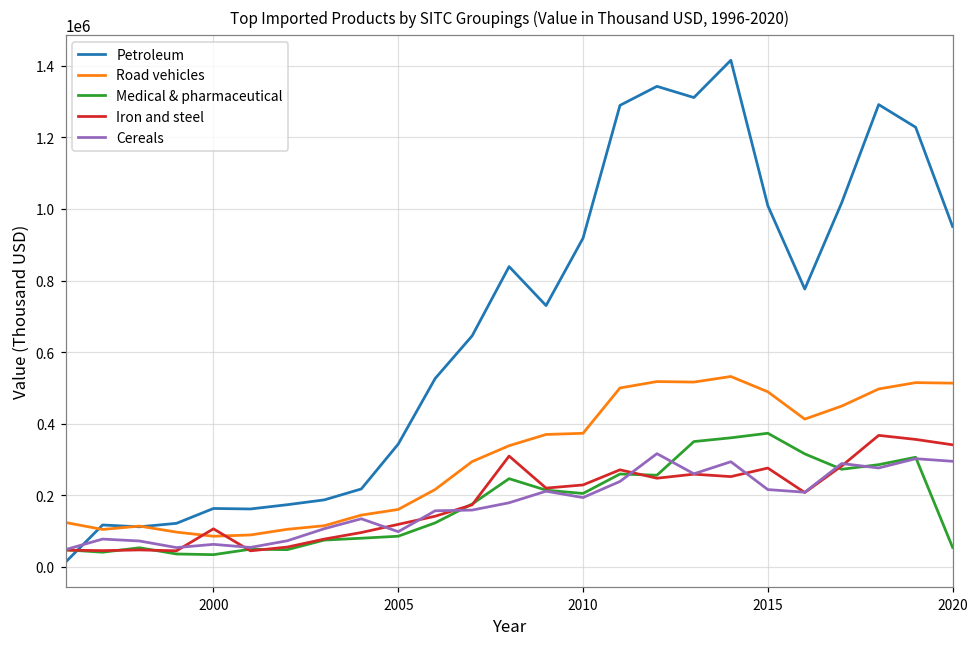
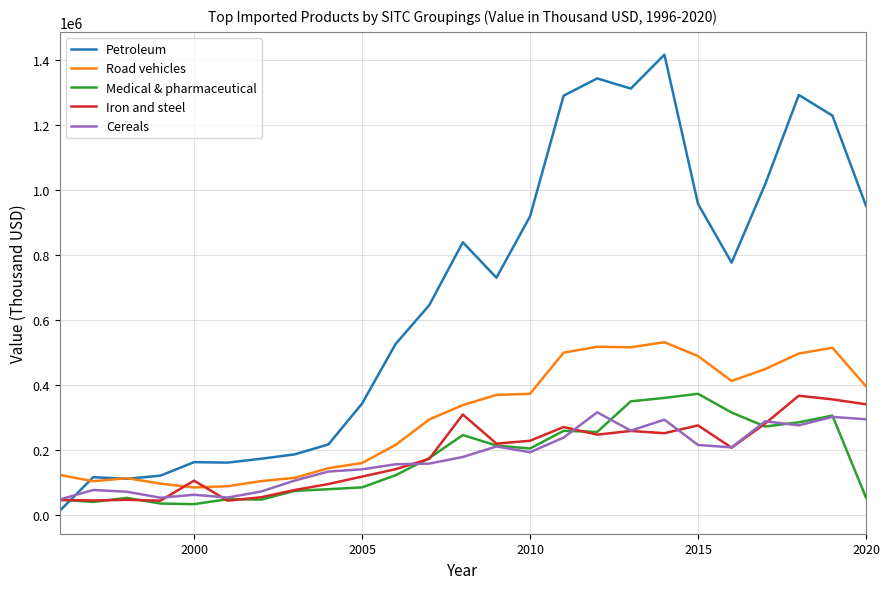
  {
    "Petroleum": {
      "2000": 160000,
      "2005": 340000,
      "2010": 920000,
-     "2015": 1010000,
+     "2015": 960000,
      "2020": 950000
    },
    "Road vehicles": {
      "2000": 90000,
      "2005": 160000,
      "2010": 370000,
      "2015": 490000,
-     "2020": 510000
+     "2020": 400000
    },
    "Medical & pharmaceutical": {
      "2000": 30000,
      "2005": 90000,
      "2010": 210000,
      "2015": 370000,
      "2020": 50000
    },
    "Iron and steel": {
      "2000": 110000,
      "2005": 120000,
      "2010": 230000,
      "2015": 280000,
      "2020": 340000
    },
    "Cereals": {
      "2000": 60000,
-     "2005": 100000,
+     "2005": 140000,
      "2010": 190000,
      "2015": 220000,
      "2020": 300000
    }
  }
